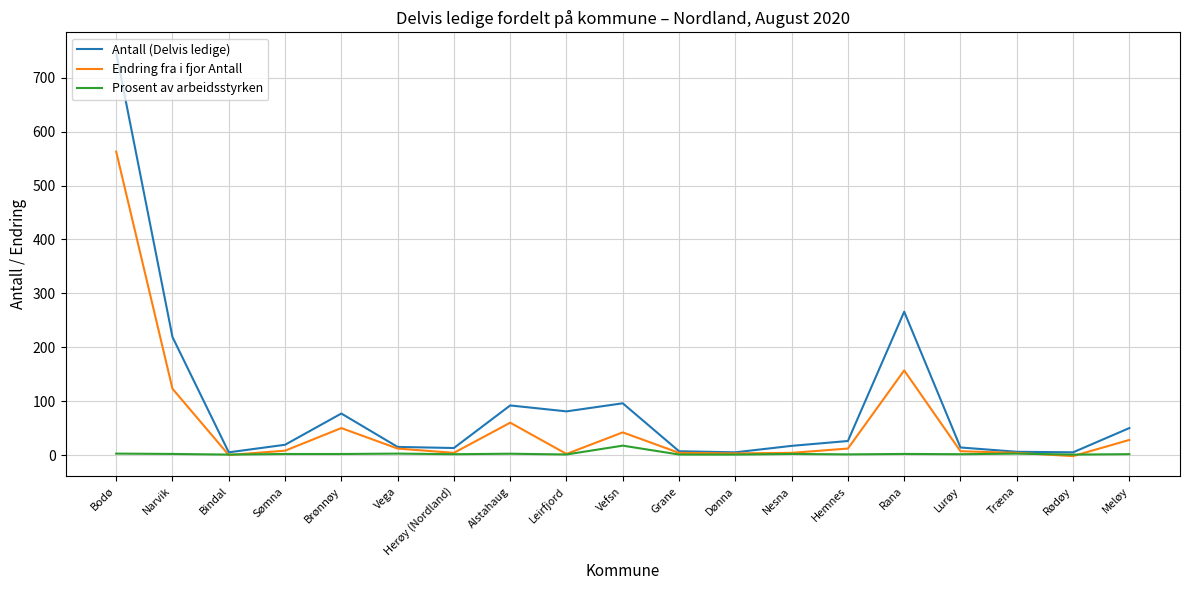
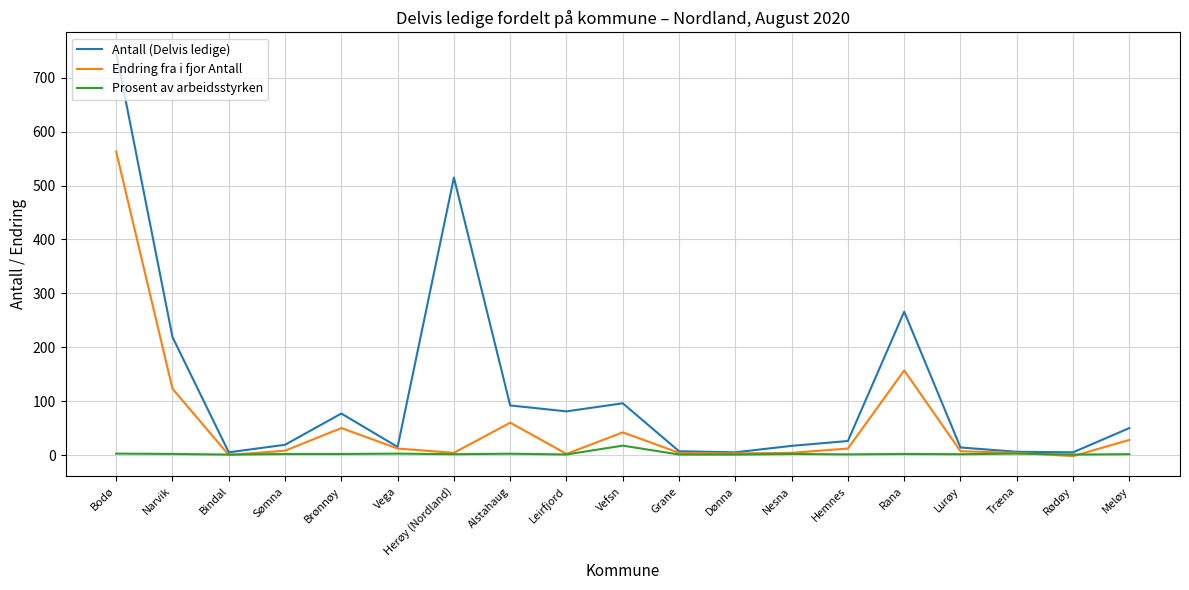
  {
    "Antall (Delvis ledige)": {
      "Narvik": 220,
      "Sømna": 20,
      "Brønnøy": 80,
-     "Herøy (Nordland)": 10,
+     "Herøy (Nordland)": 520,
      "Alstahaug": 90,
      "Leirfjord": 80,
      "Vefsn": 100,
      "Nesna": 20,
      "Hemnes": 30,
      "Rana": 270,
      "Lurøy": 10,
      "Meløy": 50
    },
    "Endring fra i fjor Antall": {
      "Bodø": 560,
      "Narvik": 120,
      "Sømna": 10,
      "Brønnøy": 50,
      "Alstahaug": 60,
      "Vefsn": 40,
      "Hemnes": 10,
      "Rana": 160,
      "Lurøy": 10,
      "Meløy": 30
    },
    "Prosent av arbeidsstyrken": {
      "Bodø": 0,
      "Narvik": 0,
      "Sømna": 0,
      "Brønnøy": 0,
      "Vega": 0,
      "Alstahaug": 0,
      "Vefsn": 20,
      "Hemnes": 0,
      "Rana": 0,
      "Lurøy": 0,
      "Meløy": 0
    }
  }
